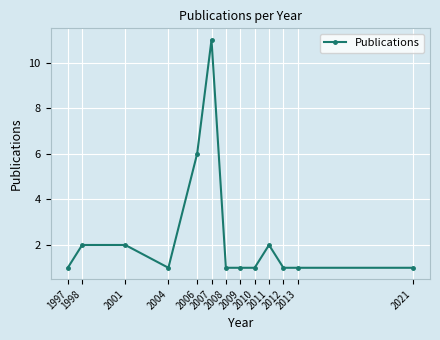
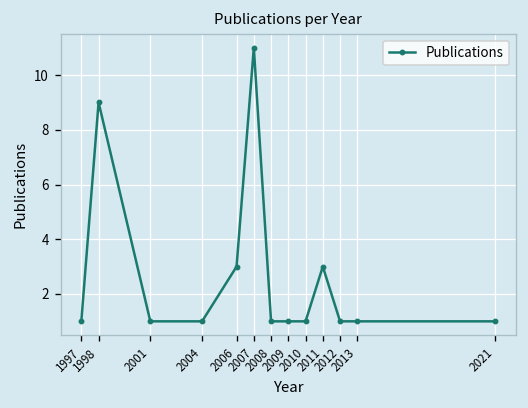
  {
    "1997": 1,
-   "1998": 2,
-   "2001": 2,
+   "1998": 9,
+   "2001": 1,
    "2004": 1,
-   "2006": 6,
+   "2006": 3,
    "2007": 11,
    "2008": 1,
    "2009": 1,
    "2010": 1,
-   "2011": 2,
+   "2011": 3,
    "2012": 1,
    "2013": 1,
    "2021": 1
  }
